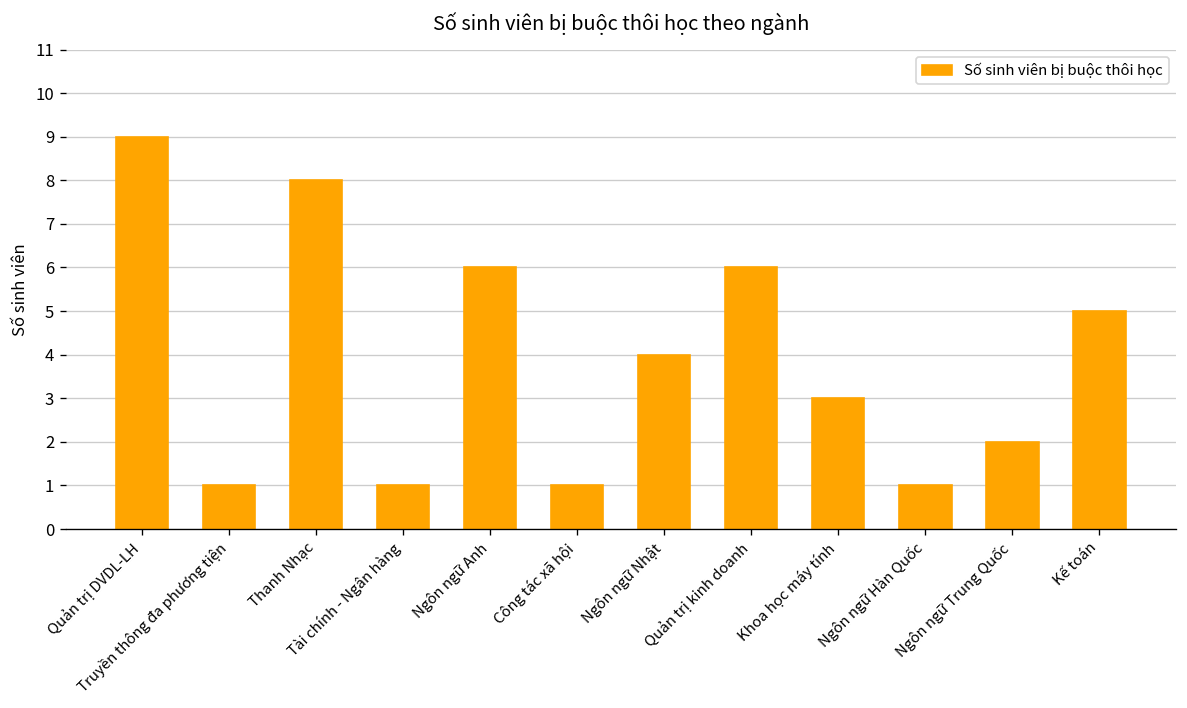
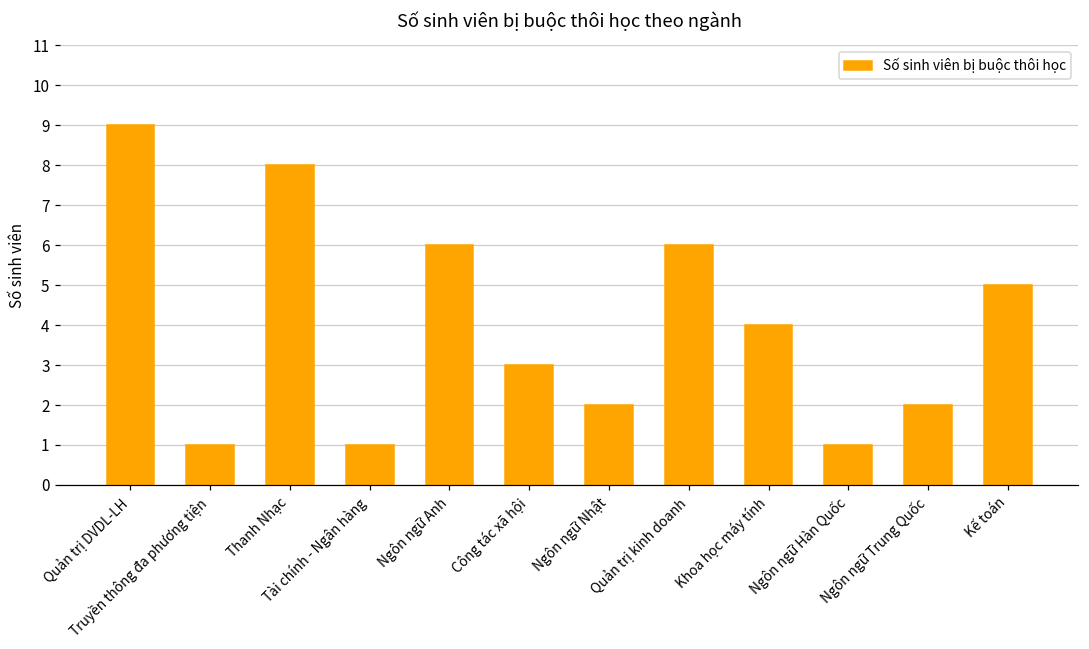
  {
    "Quản trị DVDL-LH": 9,
    "Truyền thông đa phương tiện": 1,
    "Thanh Nhạc": 8,
    "Tài chính - Ngân hàng": 1,
    "Ngôn ngữ Anh": 6,
-   "Công tác xã hội": 1,
-   "Ngôn ngữ Nhật": 4,
+   "Công tác xã hội": 3,
+   "Ngôn ngữ Nhật": 2,
    "Quản trị kinh doanh": 6,
-   "Khoa học máy tính": 3,
+   "Khoa học máy tính": 4,
    "Ngôn ngữ Hàn Quốc": 1,
    "Ngôn ngữ Trung Quốc": 2,
    "Kế toán": 5
  }
